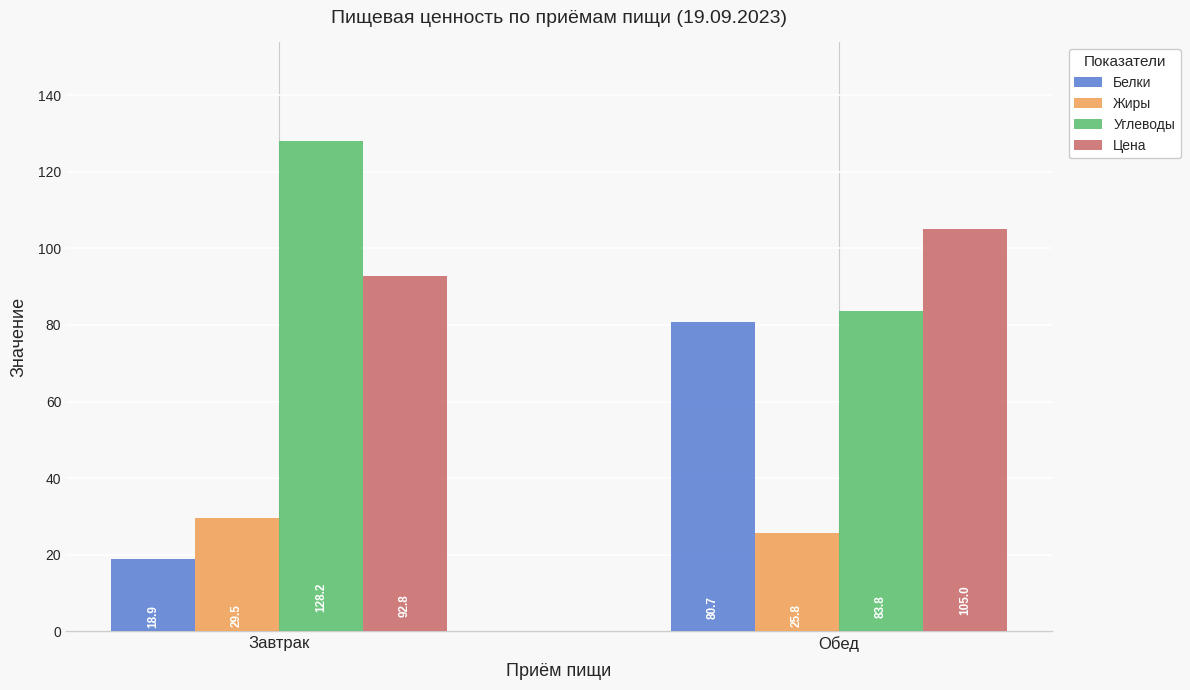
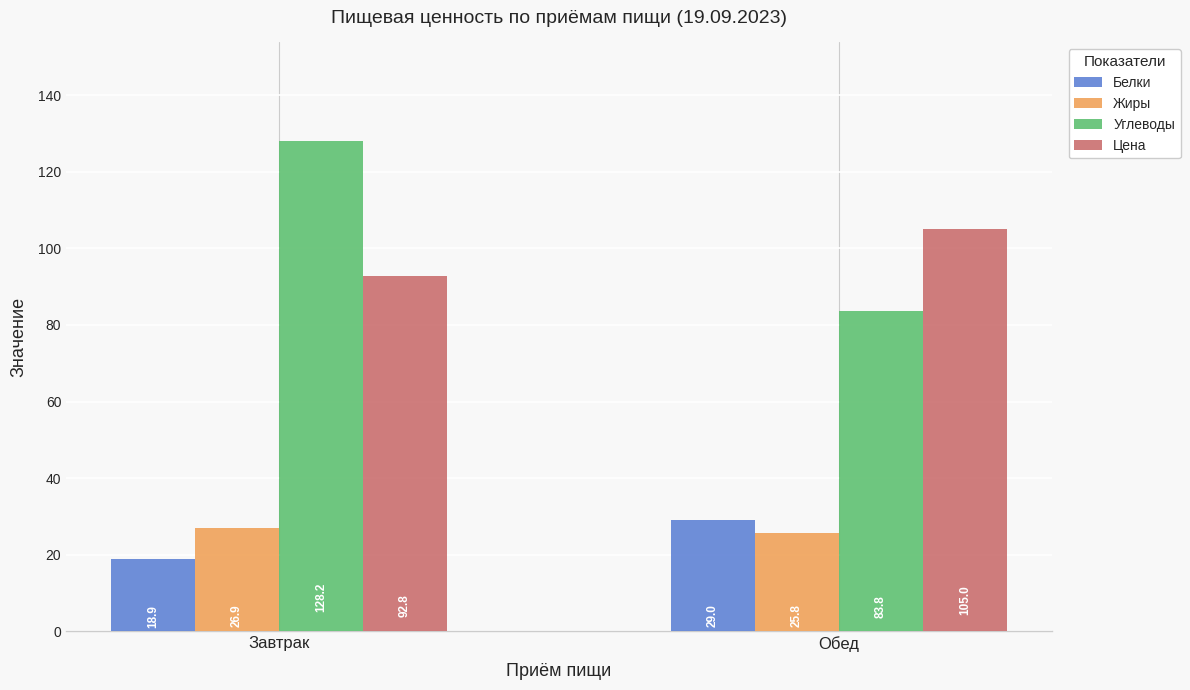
  {
    "Белки": {
      "Завтрак": 18.9,
-     "Обед": 80.7
+     "Обед": 29.0
    },
    "Жиры": {
-     "Завтрак": 29.5,
+     "Завтрак": 26.9,
      "Обед": 25.8
    },
    "Углеводы": {
      "Завтрак": 128.2,
      "Обед": 83.8
    },
    "Цена": {
      "Завтрак": 92.8,
      "Обед": 105.0
    }
  }
